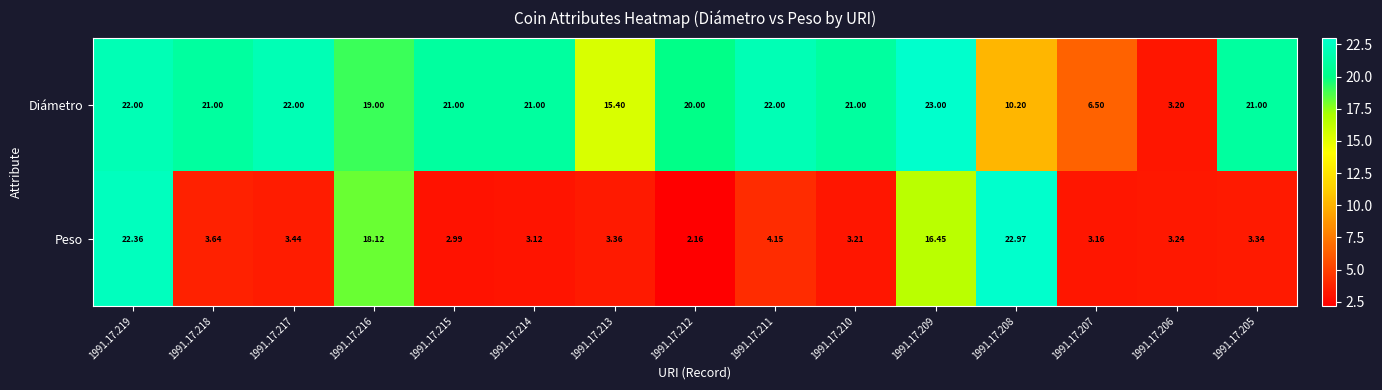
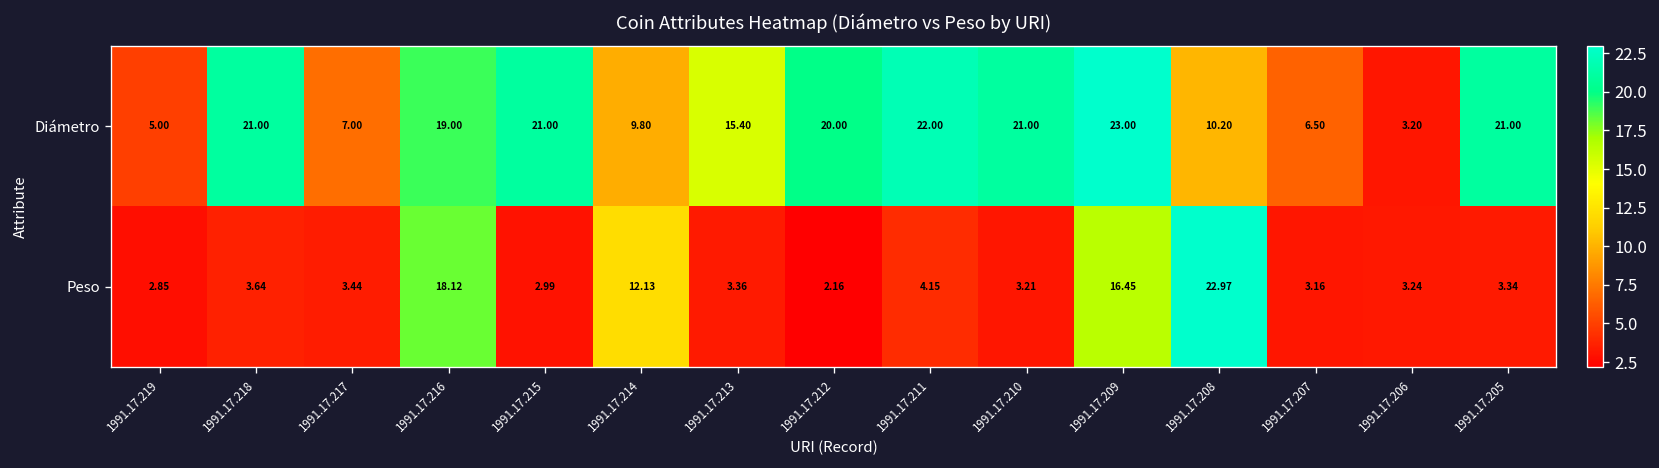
  {
    "Diámetro": {
-     "1991.17.219": 22.00,
+     "1991.17.219": 5.00,
      "1991.17.218": 21.00,
-     "1991.17.217": 22.00,
+     "1991.17.217": 7.00,
      "1991.17.216": 19.00,
      "1991.17.215": 21.00,
-     "1991.17.214": 21.00,
+     "1991.17.214": 9.80,
      "1991.17.213": 15.40,
      "1991.17.212": 20.00,
      "1991.17.211": 22.00,
      "1991.17.210": 21.00,
      "1991.17.209": 23.00,
      "1991.17.208": 10.20,
      "1991.17.207": 6.50,
      "1991.17.206": 3.20,
      "1991.17.205": 21.00
    },
    "Peso": {
-     "1991.17.219": 22.36,
+     "1991.17.219": 2.85,
      "1991.17.218": 3.64,
      "1991.17.217": 3.44,
      "1991.17.216": 18.12,
      "1991.17.215": 2.99,
-     "1991.17.214": 3.12,
+     "1991.17.214": 12.13,
      "1991.17.213": 3.36,
      "1991.17.212": 2.16,
      "1991.17.211": 4.15,
      "1991.17.210": 3.21,
      "1991.17.209": 16.45,
      "1991.17.208": 22.97,
      "1991.17.207": 3.16,
      "1991.17.206": 3.24,
      "1991.17.205": 3.34
    }
  }
